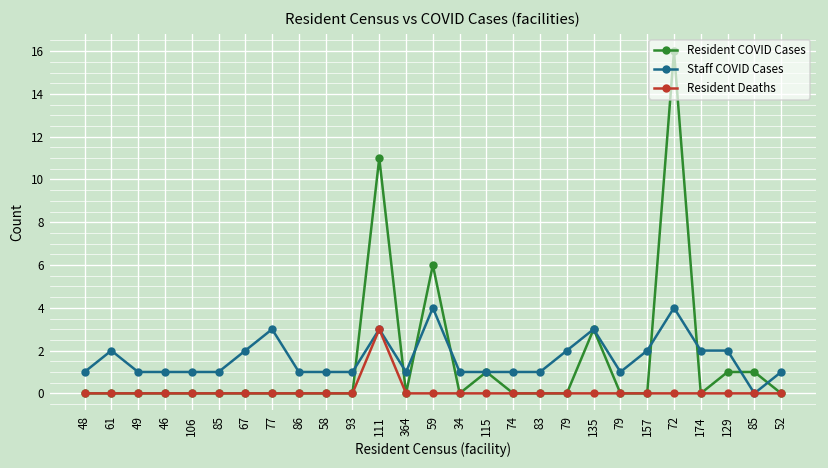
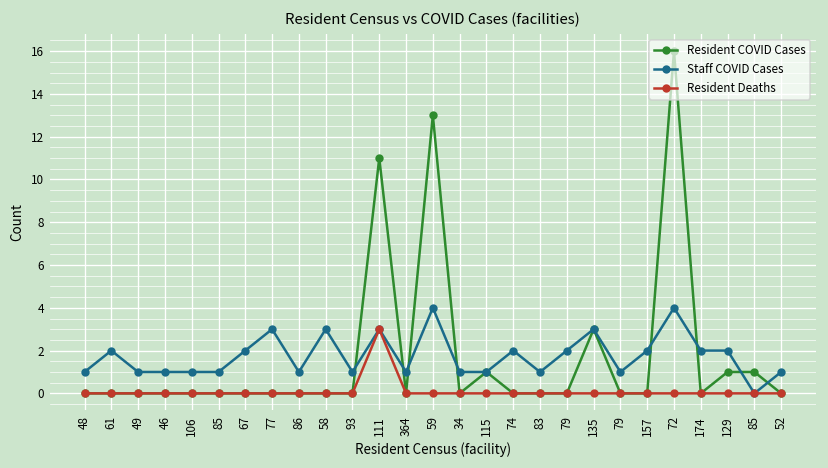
  {
    "Resident COVID Cases": {
      "111": 11,
-     "59": 6,
+     "59": 13,
      "129": 1
    },
    "Staff COVID Cases": {
      "48": 1,
      "61": 2,
      "49": 1,
      "46": 1,
      "106": 1,
      "67": 2,
      "77": 3,
      "86": 1,
-     "58": 1,
+     "58": 3,
      "93": 1,
      "364": 1,
      "59": 4,
      "34": 1,
-     "74": 1,
+     "74": 2,
      "83": 1,
      "157": 2,
      "72": 4,
      "174": 2,
      "129": 2,
      "52": 1
    },
    "Resident Deaths": {
      "59": 0,
      "115": 0,
      "135": 0,
      "72": 0,
      "129": 0
    }
  }
